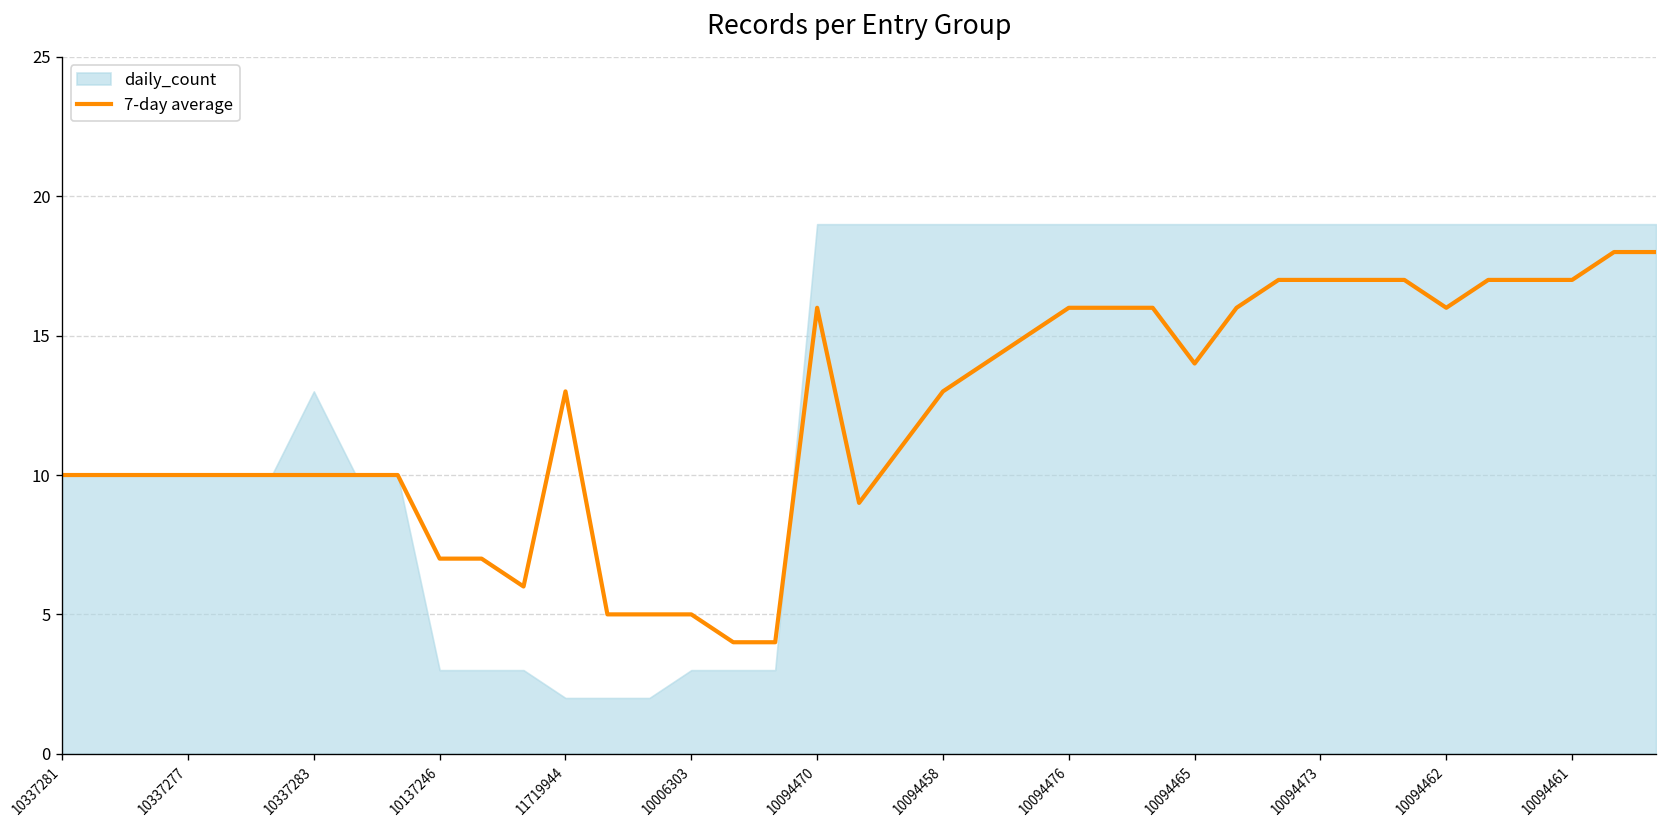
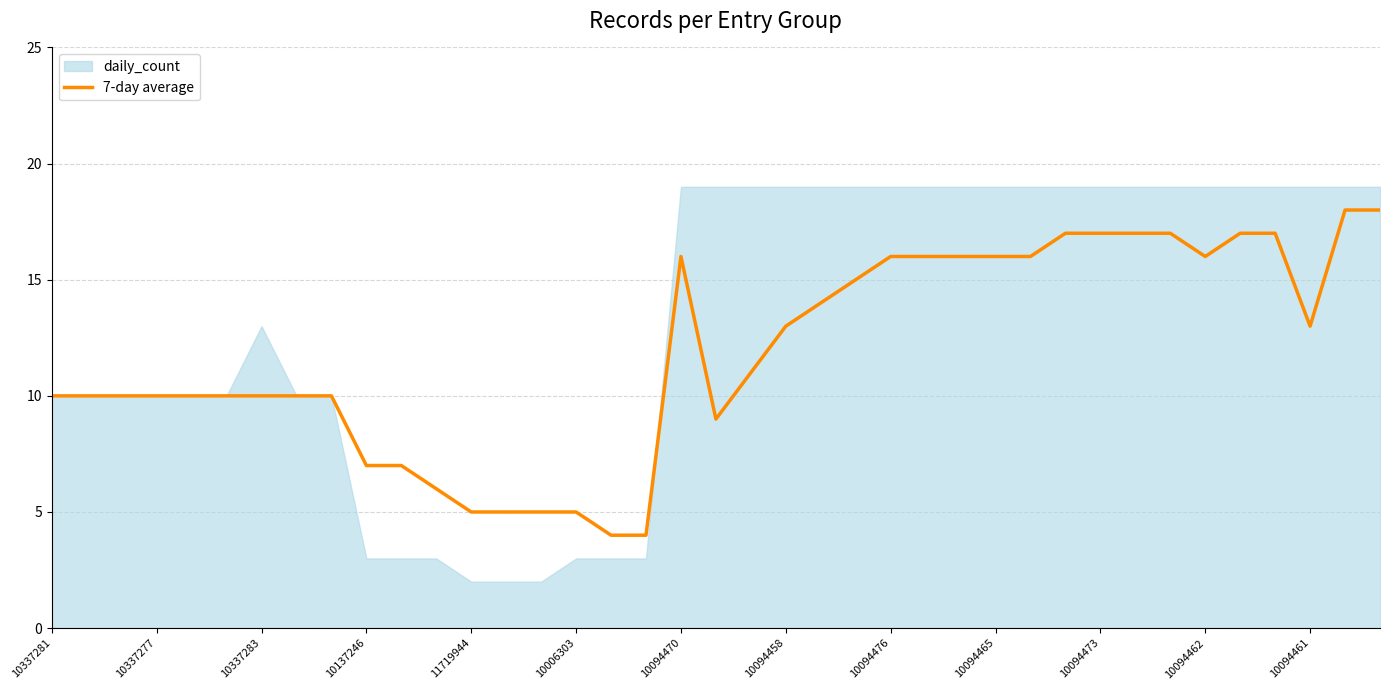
  {
    "7-day average": {
      "10337283": 10,
      "10137246": 7,
-     "11719944": 13,
+     "11719944": 5,
      "10006303": 5,
      "10094470": 16,
      "10094458": 13,
      "10094476": 16,
-     "10094465": 14,
+     "10094465": 16,
      "10094473": 17,
      "10094462": 16,
-     "10094461": 17
+     "10094461": 13
    },
    "daily_count": {
      "10337283": 13,
      "10137246": 3,
      "11719944": 2,
      "10006303": 3,
      "10094470": 19,
      "10094458": 19,
      "10094476": 19,
      "10094465": 19,
      "10094473": 19,
      "10094462": 19,
      "10094461": 19
    }
  }
